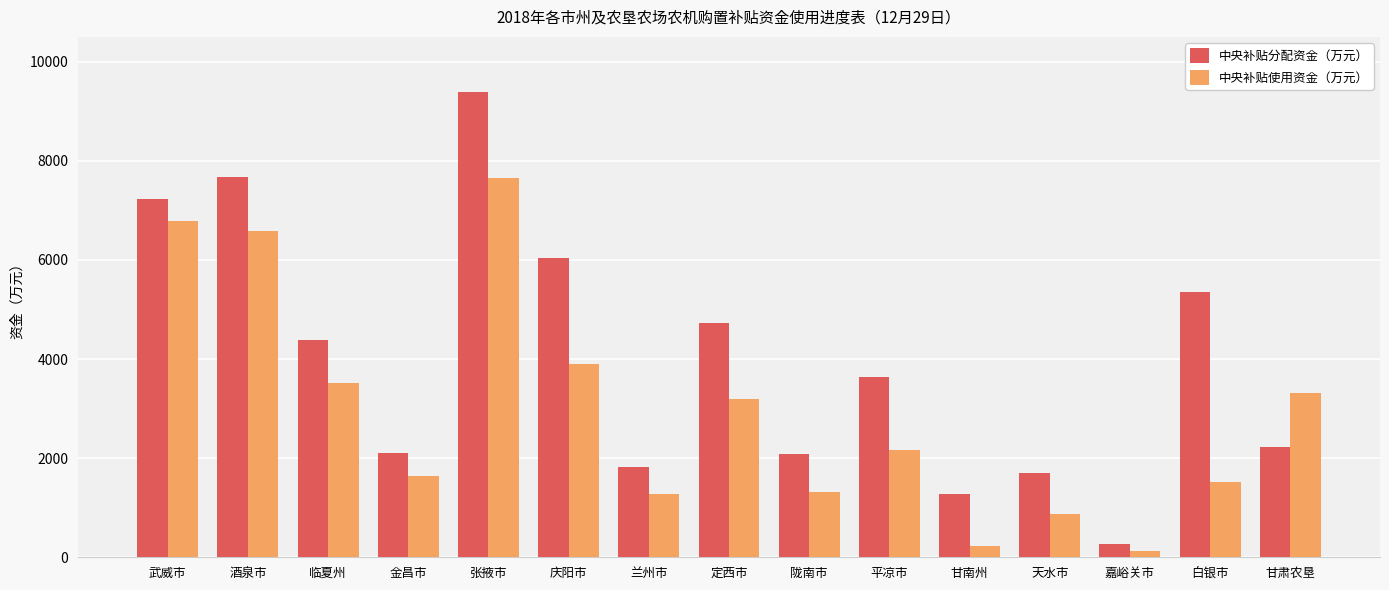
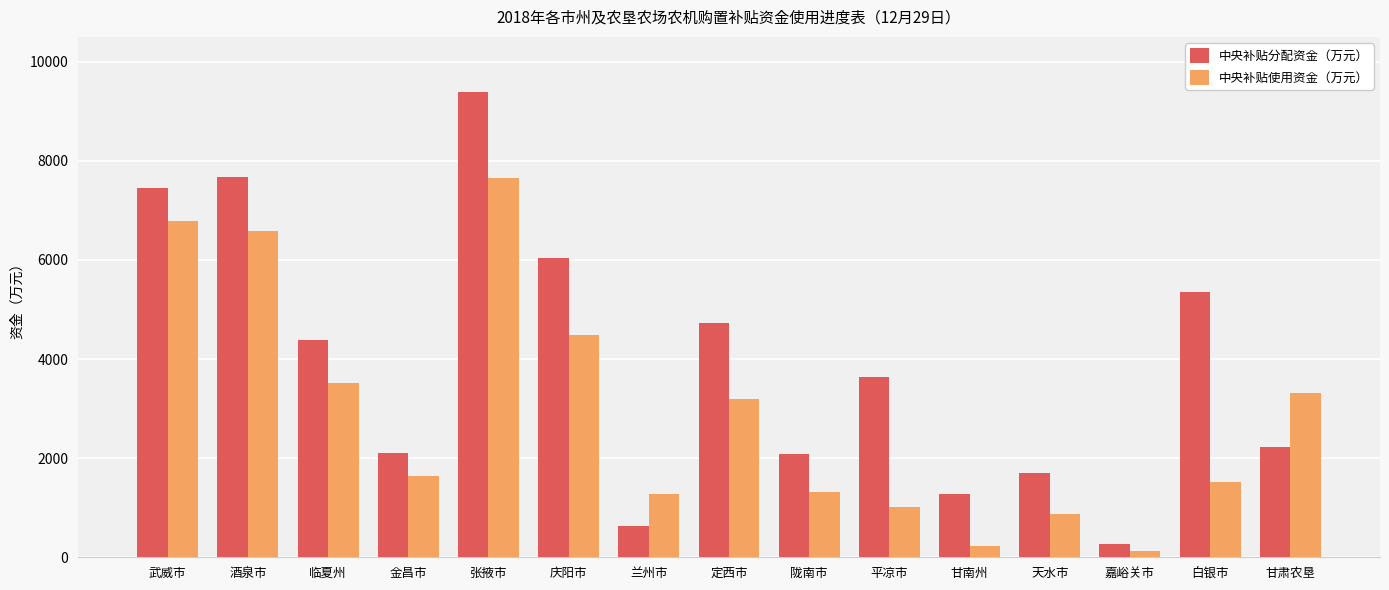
  {
    "中央补贴分配资金（万元）": {
-     "武威市": 7200,
+     "武威市": 7400,
      "酒泉市": 7700,
      "临夏州": 4400,
      "金昌市": 2100,
      "张掖市": 9400,
      "庆阳市": 6000,
-     "兰州市": 1800,
+     "兰州市": 600,
      "定西市": 4700,
      "陇南市": 2100,
      "平凉市": 3600,
      "甘南州": 1300,
      "天水市": 1700,
      "嘉峪关市": 300,
      "白银市": 5400,
      "甘肃农垦": 2200
    },
    "中央补贴使用资金（万元）": {
      "武威市": 6800,
      "酒泉市": 6600,
      "临夏州": 3500,
      "金昌市": 1600,
      "张掖市": 7600,
-     "庆阳市": 3900,
+     "庆阳市": 4500,
      "兰州市": 1300,
      "定西市": 3200,
      "陇南市": 1300,
-     "平凉市": 2200,
+     "平凉市": 1000,
      "甘南州": 200,
      "天水市": 900,
      "嘉峪关市": 100,
      "白银市": 1500,
      "甘肃农垦": 3300
    }
  }
